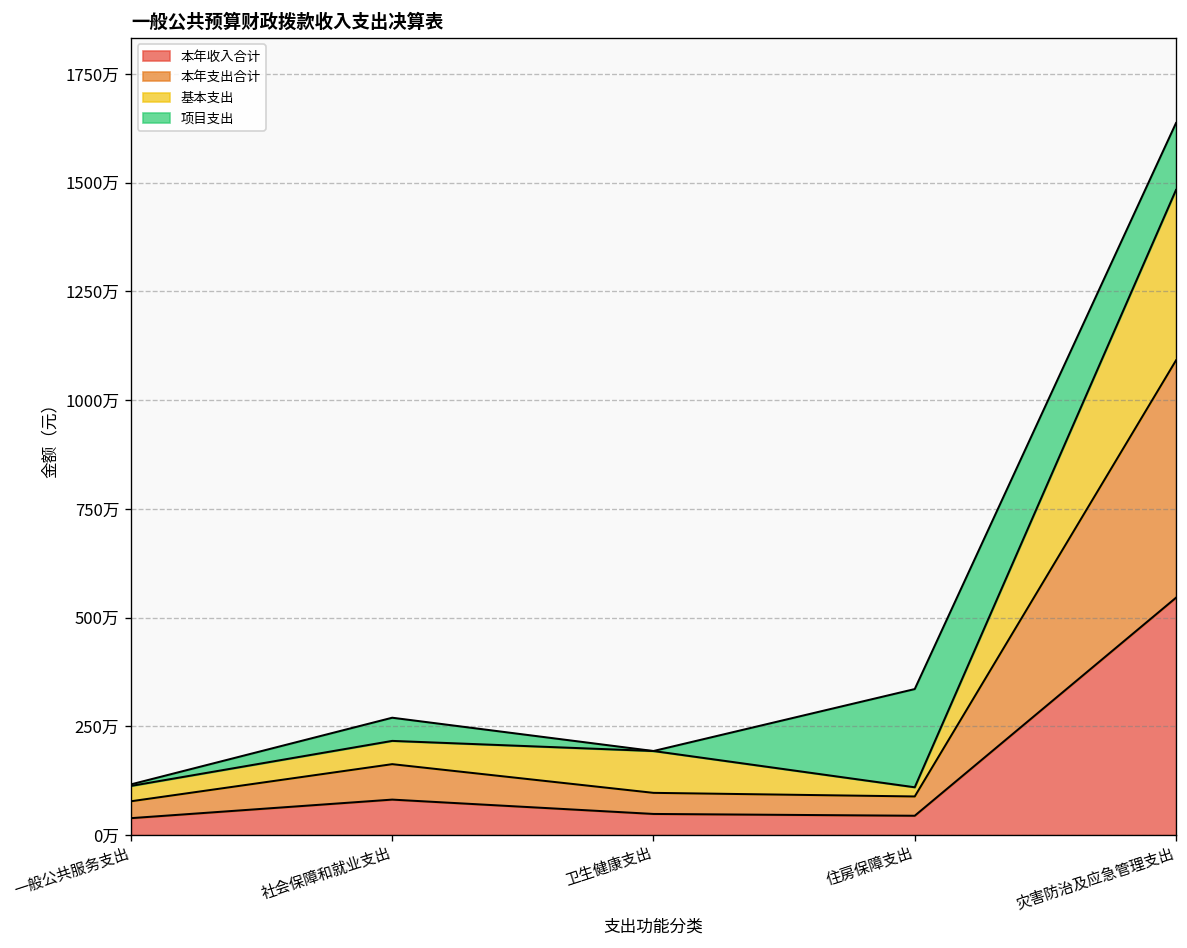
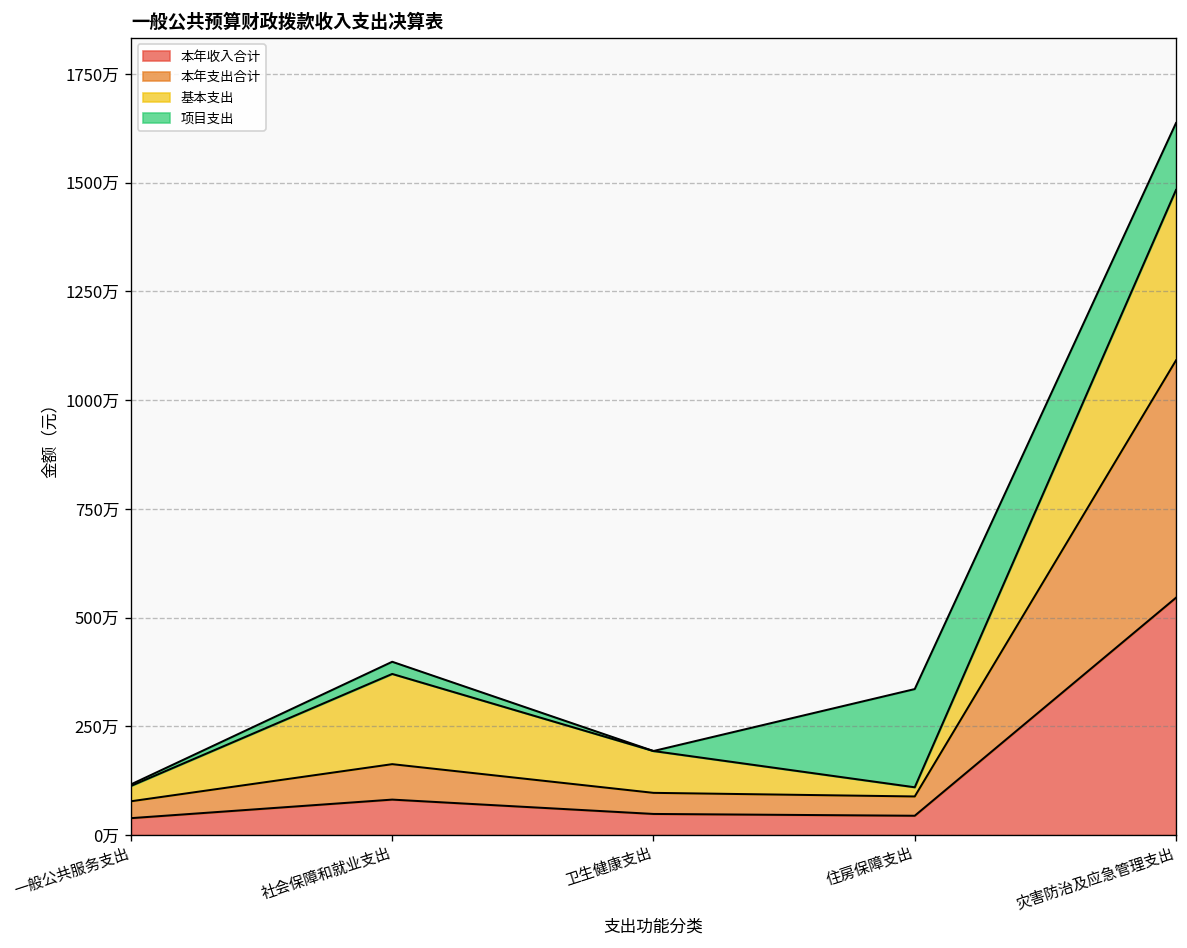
  {
    "基本支出": {
-     "社会保障和就业支出": "50万",
+     "社会保障和就业支出": "210万",
      "住房保障支出": "20万",
      "灾害防治及应急管理支出": "390万"
    },
    "项目支出": {
-     "社会保障和就业支出": "50万",
+     "社会保障和就业支出": "30万",
      "住房保障支出": "230万",
      "灾害防治及应急管理支出": "150万"
    }
  }
